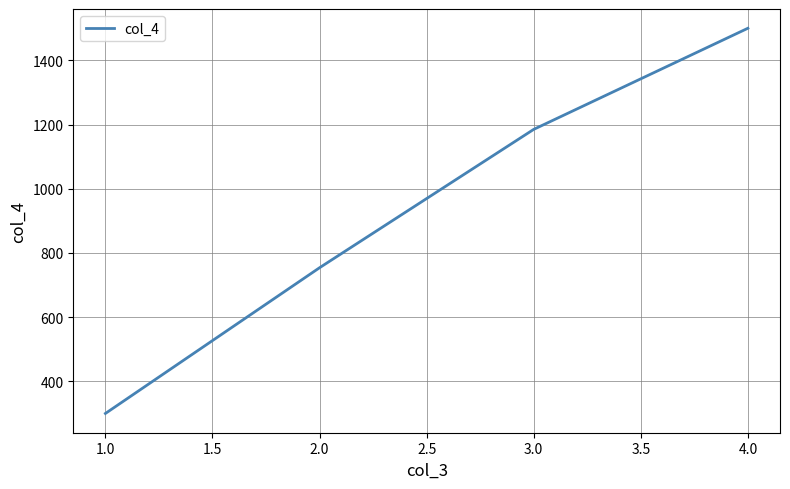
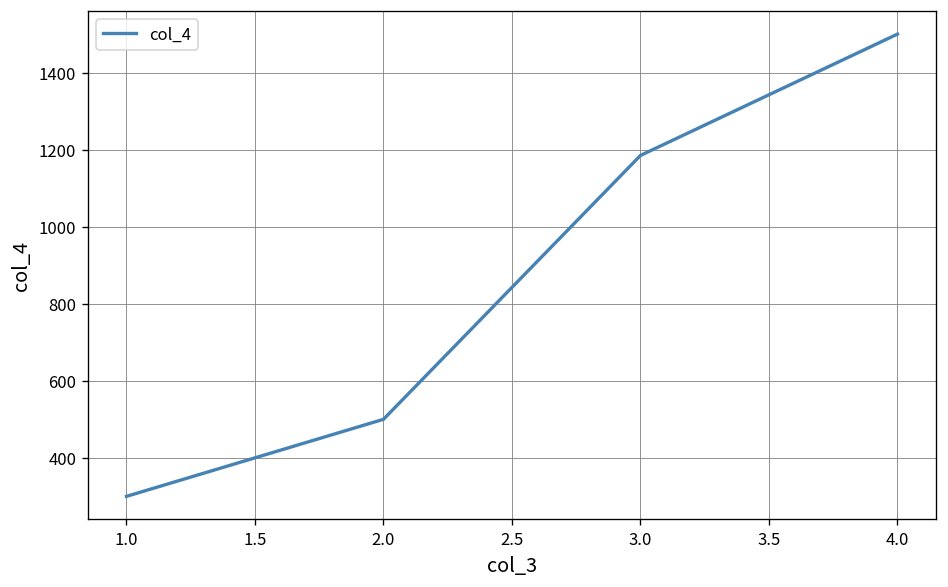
  {
    "1.0": 300,
-   "2.0": 750,
+   "2.0": 500,
    "3.0": 1190,
    "4.0": 1500
  }
